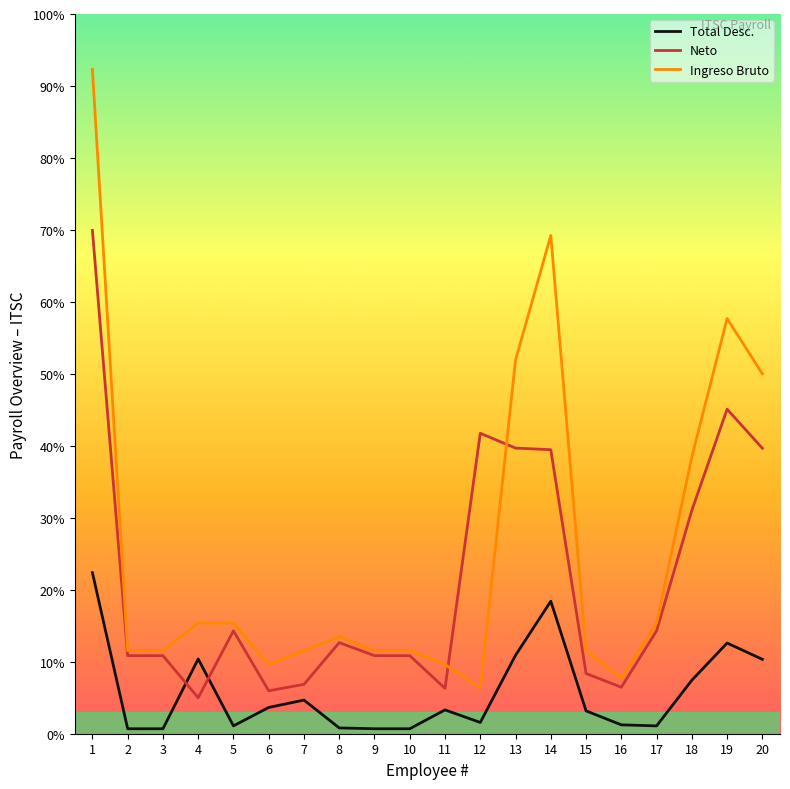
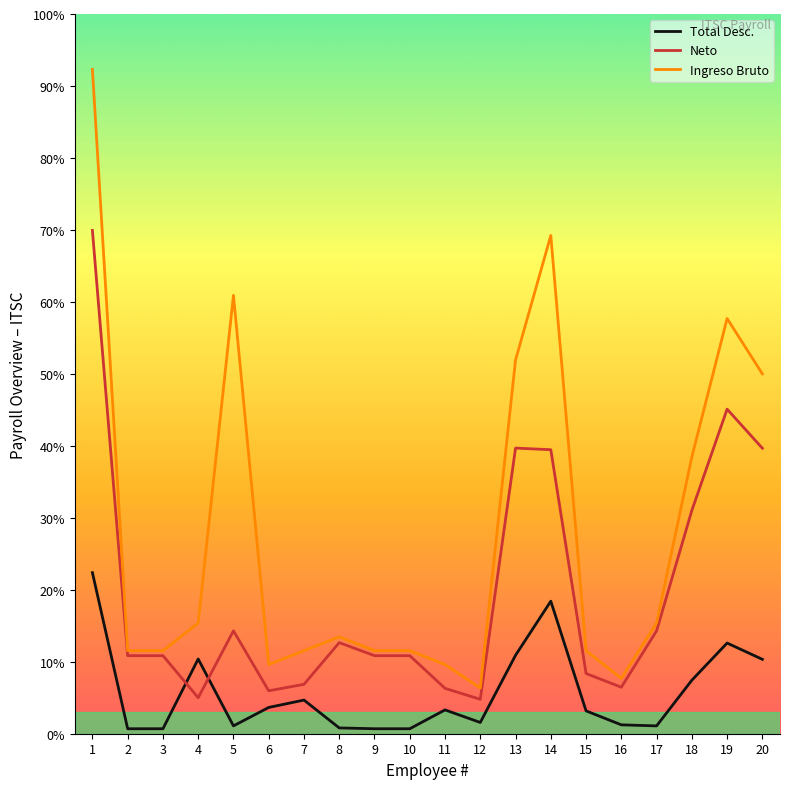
  {
    "Total Desc.": {
      "1": "22%",
      "4": "10%",
      "6": "4%",
      "7": "5%",
      "11": "3%",
      "13": "11%",
      "14": "18%",
      "15": "3%",
      "18": "7%",
      "19": "13%",
      "20": "10%"
    },
    "Neto": {
      "1": "70%",
      "2": "11%",
      "3": "11%",
      "4": "5%",
      "5": "14%",
      "6": "6%",
      "7": "7%",
      "8": "13%",
      "9": "11%",
      "10": "11%",
      "11": "6%",
-     "12": "42%",
+     "12": "5%",
      "13": "40%",
      "14": "39%",
      "15": "8%",
      "16": "6%",
      "17": "14%",
      "18": "31%",
      "19": "45%",
      "20": "40%"
    },
    "Ingreso Bruto": {
      "1": "92%",
      "2": "12%",
      "3": "12%",
      "4": "15%",
-     "5": "15%",
+     "5": "61%",
      "6": "10%",
      "7": "12%",
      "8": "13%",
      "9": "12%",
      "10": "12%",
      "11": "10%",
      "12": "6%",
      "13": "52%",
      "14": "69%",
      "15": "12%",
      "16": "8%",
      "17": "15%",
      "18": "38%",
      "19": "58%",
      "20": "50%"
    }
  }
